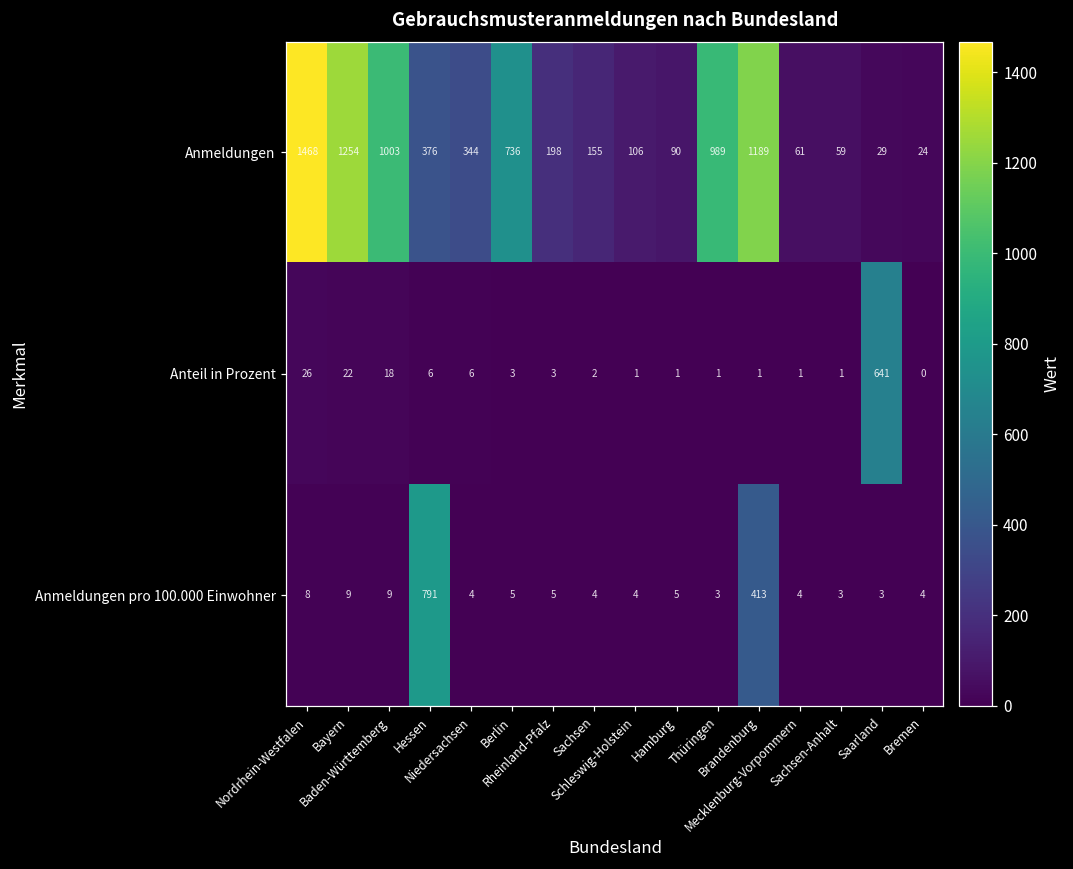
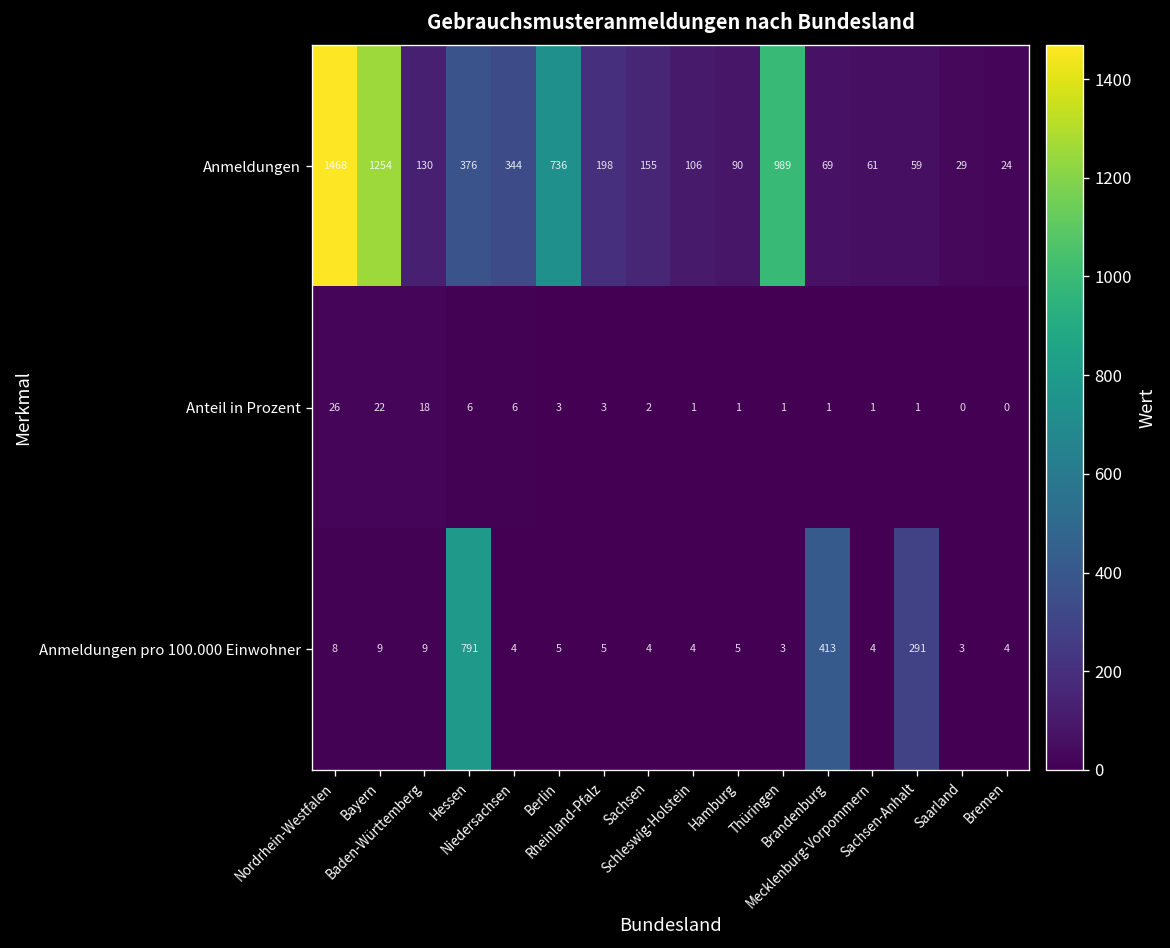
  {
    "Anmeldungen": {
      "Nordrhein-Westfalen": 1468,
      "Bayern": 1254,
-     "Baden-Württemberg": 1003,
+     "Baden-Württemberg": 130,
      "Hessen": 376,
      "Niedersachsen": 344,
      "Berlin": 736,
      "Rheinland-Pfalz": 198,
      "Sachsen": 155,
      "Schleswig-Holstein": 106,
      "Hamburg": 90,
      "Thüringen": 989,
-     "Brandenburg": 1189,
+     "Brandenburg": 69,
      "Mecklenburg-Vorpommern": 61,
      "Sachsen-Anhalt": 59,
      "Saarland": 29,
      "Bremen": 24
    },
    "Anteil in Prozent": {
      "Nordrhein-Westfalen": 26,
      "Bayern": 22,
      "Baden-Württemberg": 18,
      "Hessen": 6,
      "Niedersachsen": 6,
      "Berlin": 3,
      "Rheinland-Pfalz": 3,
      "Sachsen": 2,
      "Schleswig-Holstein": 1,
      "Hamburg": 1,
      "Thüringen": 1,
      "Brandenburg": 1,
      "Mecklenburg-Vorpommern": 1,
      "Sachsen-Anhalt": 1,
-     "Saarland": 641,
+     "Saarland": 0,
      "Bremen": 0
    },
    "Anmeldungen pro 100.000 Einwohner": {
      "Nordrhein-Westfalen": 8,
      "Bayern": 9,
      "Baden-Württemberg": 9,
      "Hessen": 791,
      "Niedersachsen": 4,
      "Berlin": 5,
      "Rheinland-Pfalz": 5,
      "Sachsen": 4,
      "Schleswig-Holstein": 4,
      "Hamburg": 5,
      "Thüringen": 3,
      "Brandenburg": 413,
      "Mecklenburg-Vorpommern": 4,
-     "Sachsen-Anhalt": 3,
+     "Sachsen-Anhalt": 291,
      "Saarland": 3,
      "Bremen": 4
    }
  }
